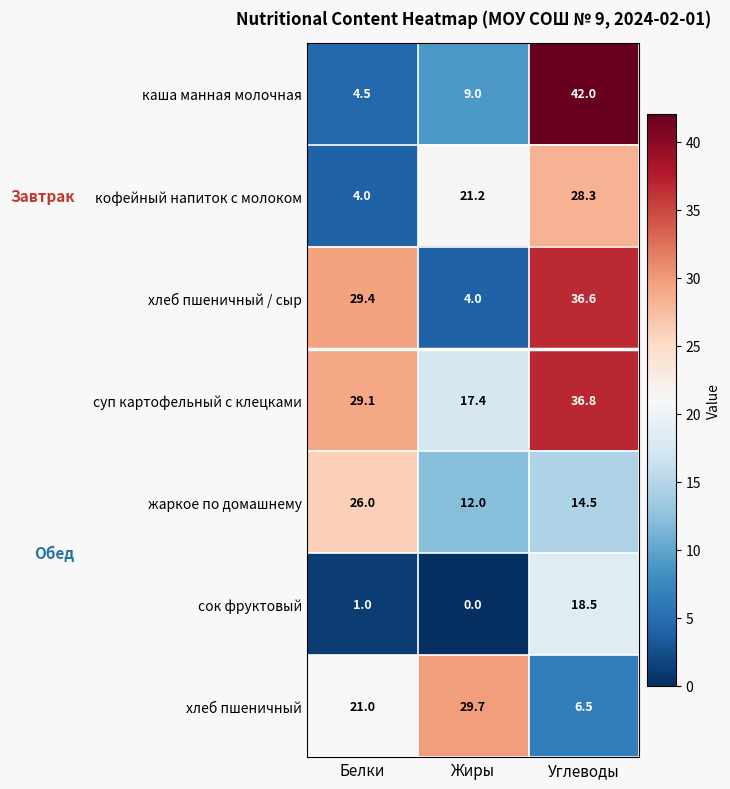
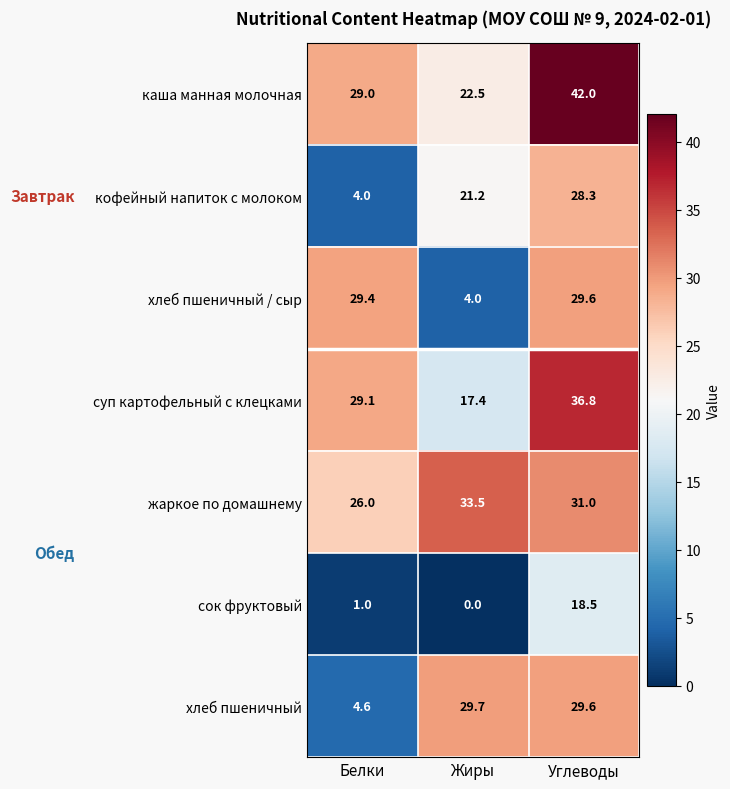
  {
    "каша манная молочная": {
-     "Белки": 4.5,
-     "Жиры": 9.0,
+     "Белки": 29.0,
+     "Жиры": 22.5,
      "Углеводы": 42.0
    },
    "кофейный напиток с молоком": {
      "Белки": 4.0,
      "Жиры": 21.2,
      "Углеводы": 28.3
    },
    "хлеб пшеничный / сыр": {
      "Белки": 29.4,
      "Жиры": 4.0,
-     "Углеводы": 36.6
+     "Углеводы": 29.6
    },
    "суп картофельный с клецками": {
      "Белки": 29.1,
      "Жиры": 17.4,
      "Углеводы": 36.8
    },
    "жаркое по домашнему": {
      "Белки": 26.0,
-     "Жиры": 12.0,
-     "Углеводы": 14.5
+     "Жиры": 33.5,
+     "Углеводы": 31.0
    },
    "сок фруктовый": {
      "Белки": 1.0,
      "Жиры": 0.0,
      "Углеводы": 18.5
    },
    "хлеб пшеничный": {
-     "Белки": 21.0,
+     "Белки": 4.6,
      "Жиры": 29.7,
-     "Углеводы": 6.5
+     "Углеводы": 29.6
    }
  }
